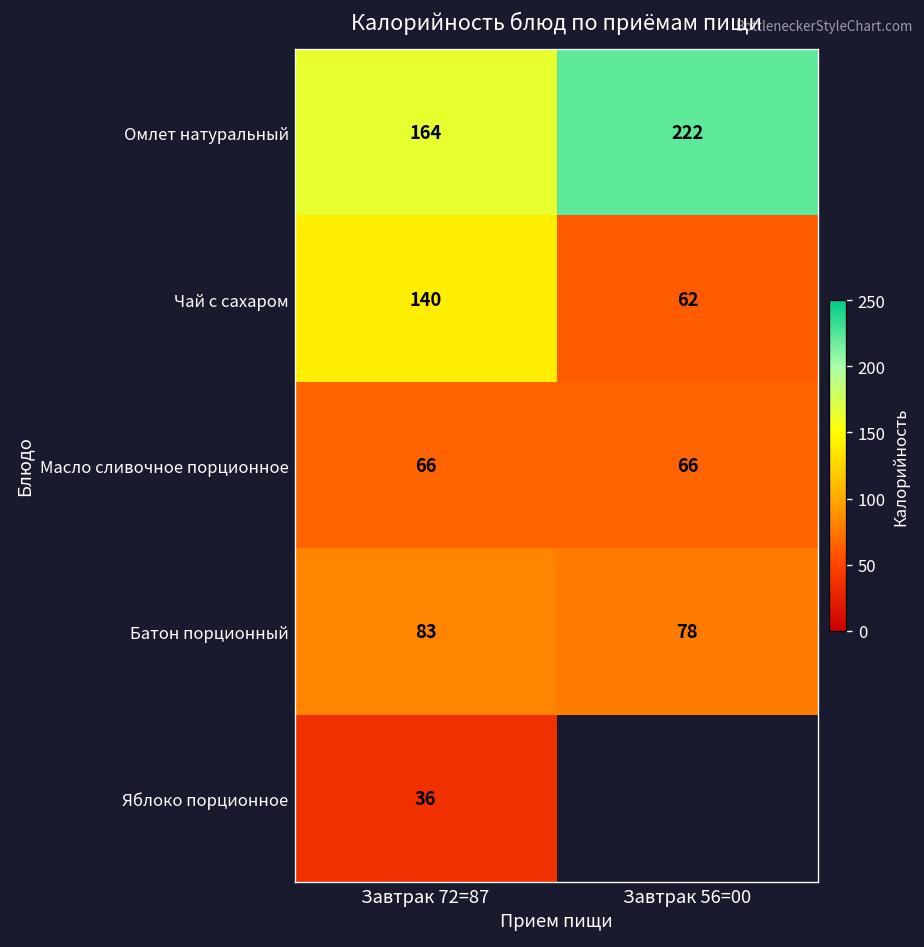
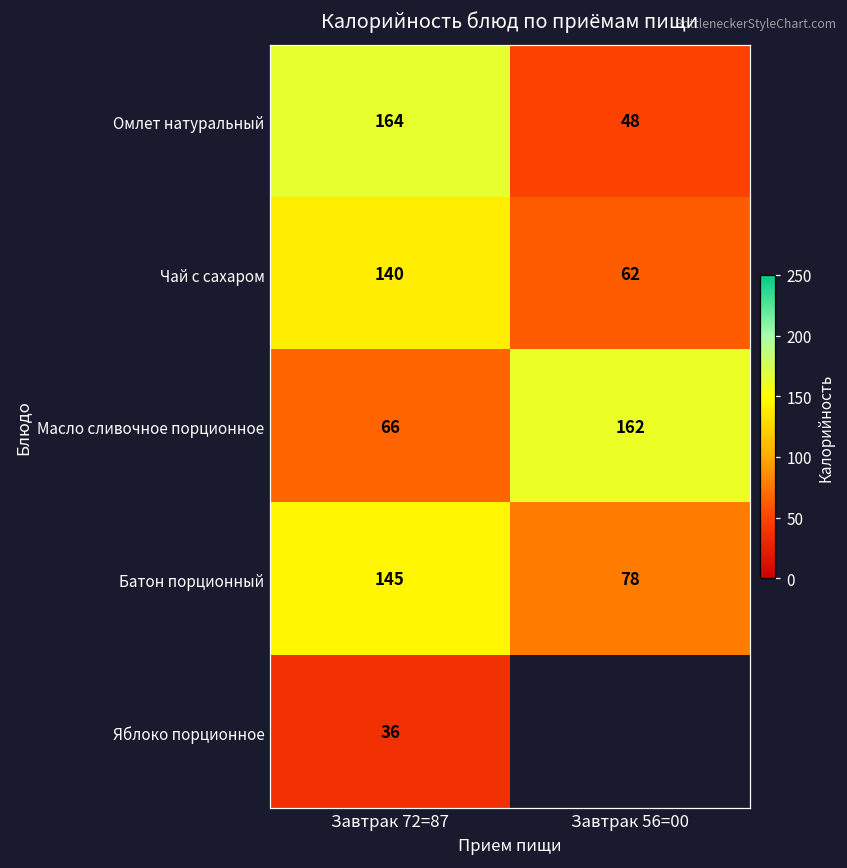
  {
    "Омлет натуральный": {
      "Завтрак 72=87": 164,
-     "Завтрак 56=00": 222
+     "Завтрак 56=00": 48
    },
    "Чай с сахаром": {
      "Завтрак 72=87": 140,
      "Завтрак 56=00": 62
    },
    "Масло сливочное порционное": {
      "Завтрак 72=87": 66,
-     "Завтрак 56=00": 66
+     "Завтрак 56=00": 162
    },
    "Батон порционный": {
-     "Завтрак 72=87": 83,
+     "Завтрак 72=87": 145,
      "Завтрак 56=00": 78
    },
    "Яблоко порционное": {
      "Завтрак 72=87": 36
    }
  }
